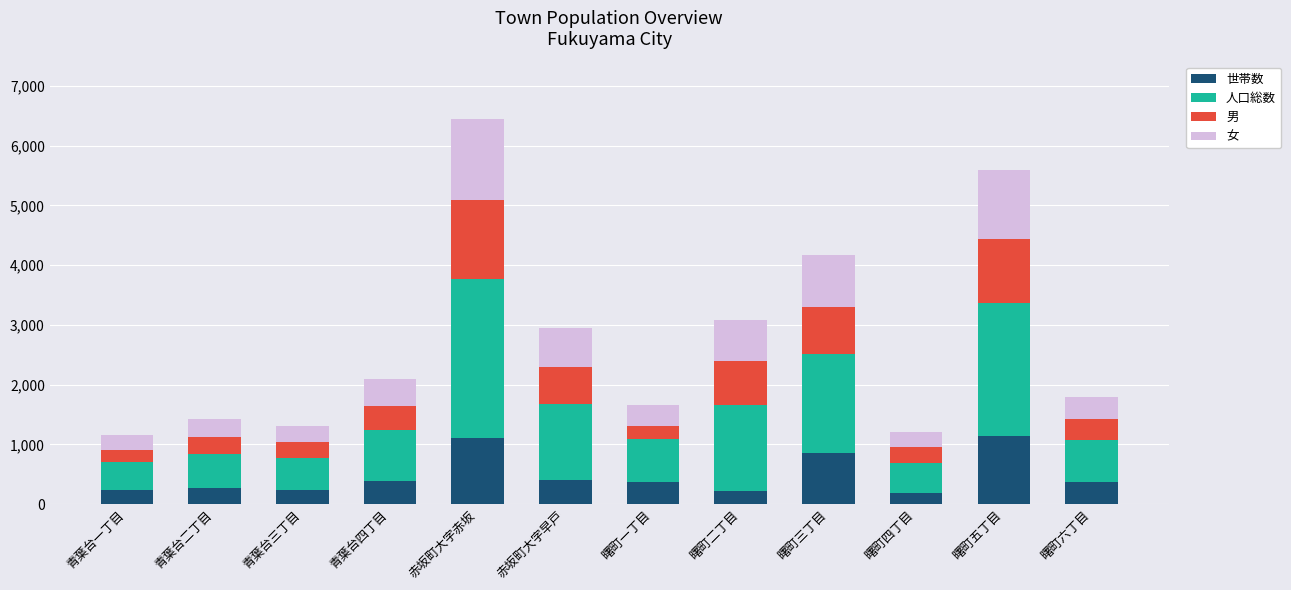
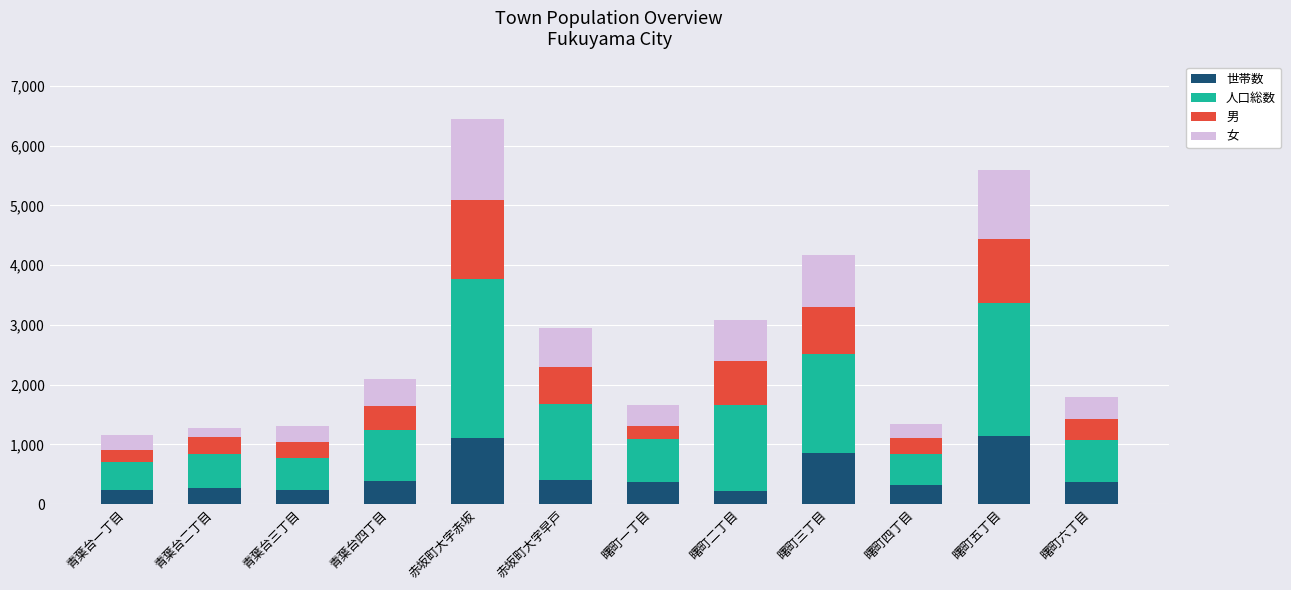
  {
    "世帯数": {
      "青葉台一丁目": "200",
      "青葉台二丁目": "300",
      "青葉台三丁目": "200",
      "青葉台四丁目": "400",
      "赤坂町大字赤坂": "1,100",
      "赤坂町大字早戸": "400",
      "曙町一丁目": "400",
      "曙町二丁目": "200",
      "曙町三丁目": "800",
-     "曙町四丁目": "200",
+     "曙町四丁目": "300",
      "曙町五丁目": "1,100",
      "曙町六丁目": "400"
    },
    "人口総数": {
      "青葉台一丁目": "500",
      "青葉台二丁目": "600",
      "青葉台三丁目": "500",
      "青葉台四丁目": "900",
      "赤坂町大字赤坂": "2,700",
      "赤坂町大字早戸": "1,300",
      "曙町一丁目": "700",
      "曙町二丁目": "1,400",
      "曙町三丁目": "1,700",
      "曙町四丁目": "500",
      "曙町五丁目": "2,200",
      "曙町六丁目": "700"
    },
    "男": {
      "青葉台一丁目": "200",
      "青葉台二丁目": "300",
      "青葉台三丁目": "300",
      "青葉台四丁目": "400",
      "赤坂町大字赤坂": "1,300",
      "赤坂町大字早戸": "600",
      "曙町一丁目": "200",
      "曙町二丁目": "700",
      "曙町三丁目": "800",
      "曙町四丁目": "300",
      "曙町五丁目": "1,100",
      "曙町六丁目": "300"
    },
    "女": {
      "青葉台一丁目": "200",
-     "青葉台二丁目": "300",
+     "青葉台二丁目": "200",
      "青葉台三丁目": "300",
      "青葉台四丁目": "500",
      "赤坂町大字赤坂": "1,400",
      "赤坂町大字早戸": "700",
      "曙町一丁目": "400",
      "曙町二丁目": "700",
      "曙町三丁目": "900",
      "曙町四丁目": "200",
      "曙町五丁目": "1,100",
      "曙町六丁目": "400"
    }
  }
